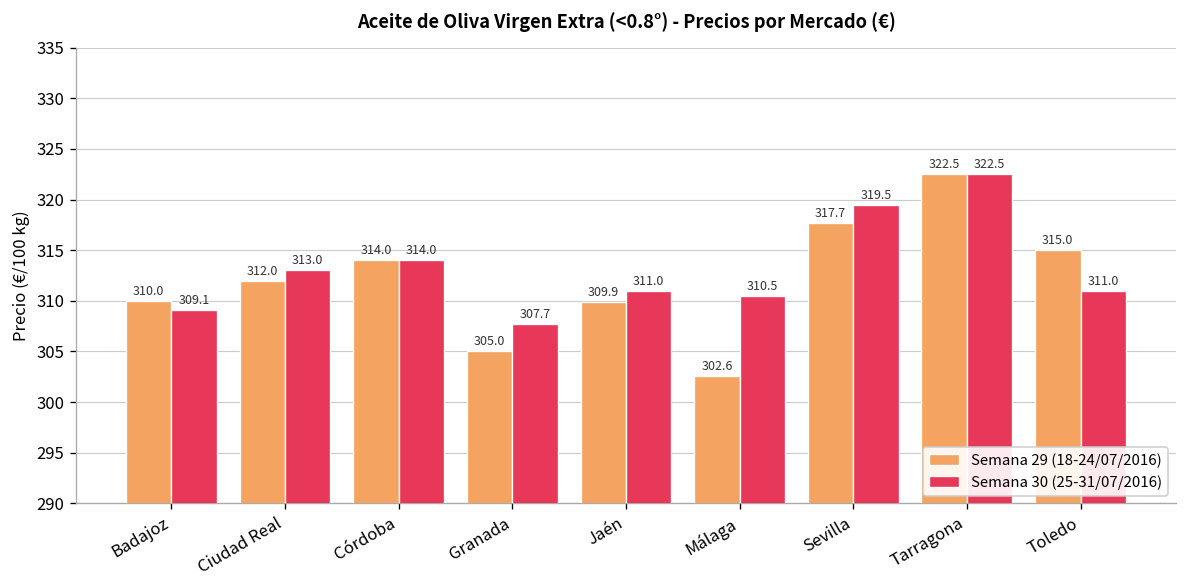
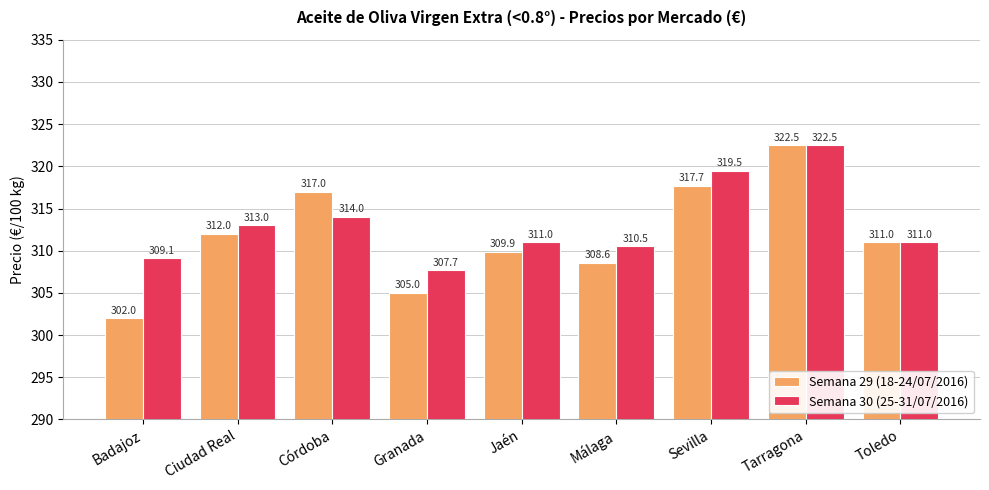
  {
    "Semana 29 (18-24/07/2016)": {
-     "Badajoz": 310.0,
+     "Badajoz": 302.0,
      "Ciudad Real": 312.0,
-     "Córdoba": 314.0,
+     "Córdoba": 317.0,
      "Granada": 305.0,
      "Jaén": 309.9,
-     "Málaga": 302.6,
+     "Málaga": 308.6,
      "Sevilla": 317.7,
      "Tarragona": 322.5,
-     "Toledo": 315.0
+     "Toledo": 311.0
    },
    "Semana 30 (25-31/07/2016)": {
      "Badajoz": 309.1,
      "Ciudad Real": 313.0,
      "Córdoba": 314.0,
      "Granada": 307.7,
      "Jaén": 311.0,
      "Málaga": 310.5,
      "Sevilla": 319.5,
      "Tarragona": 322.5,
      "Toledo": 311.0
    }
  }
